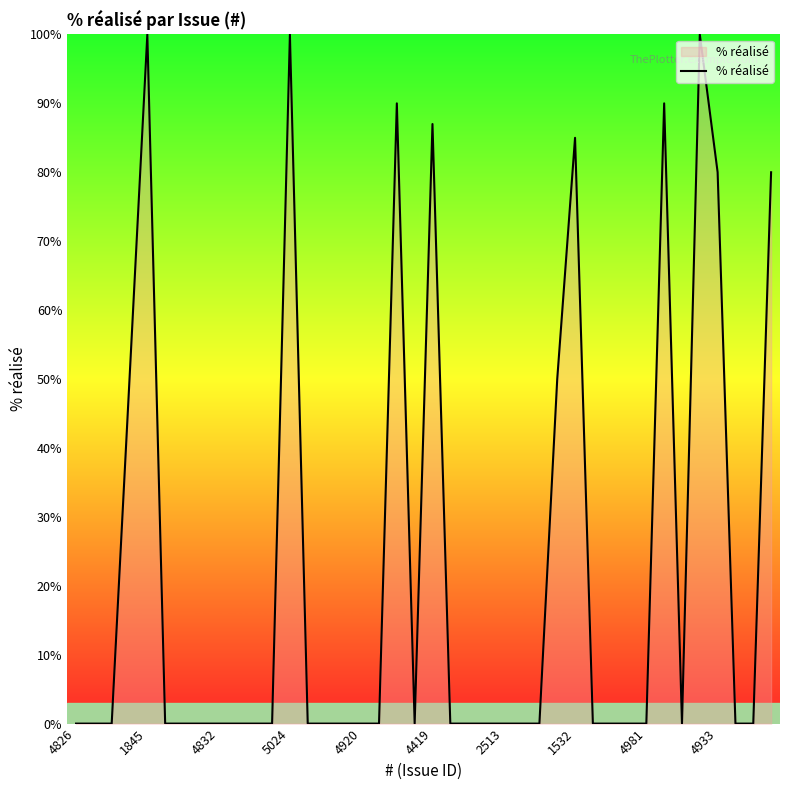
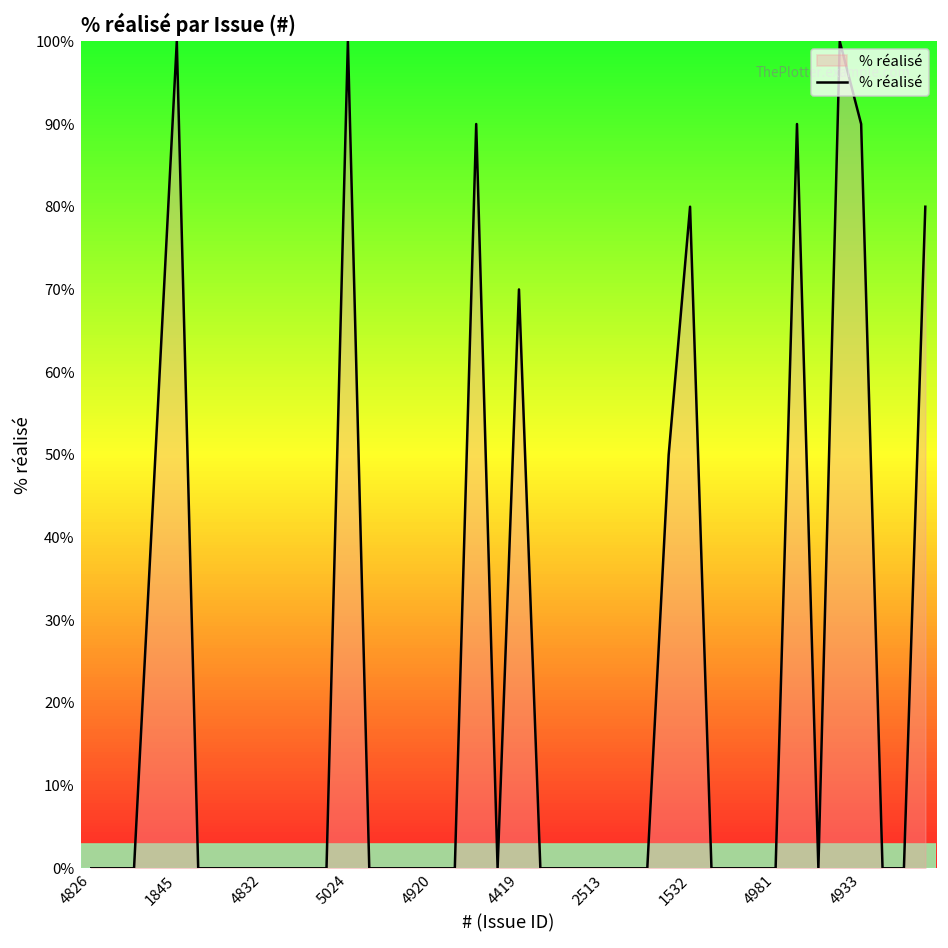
  {
    "1845": "100%",
    "5024": "100%",
-   "4419": "87%",
-   "1532": "85%",
-   "4933": "80%"
+   "4419": "70%",
+   "1532": "80%",
+   "4933": "90%"
  }
